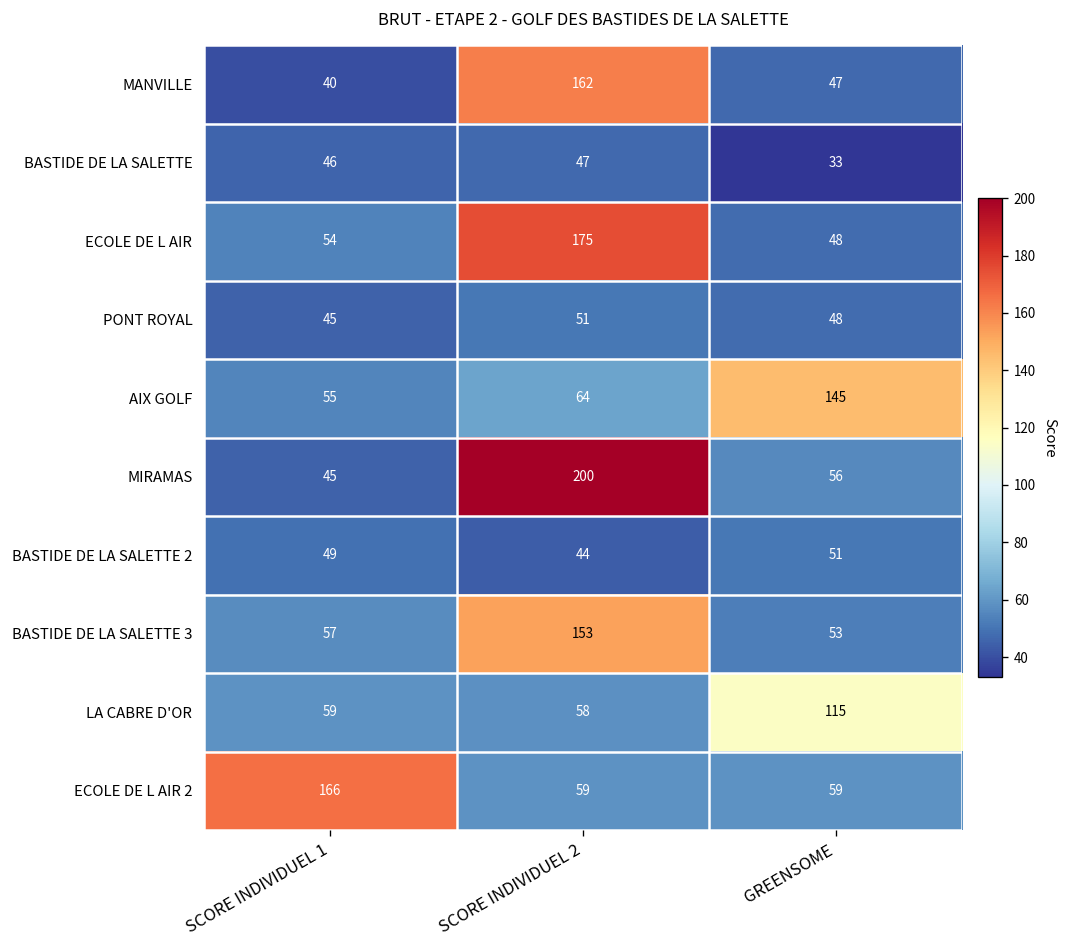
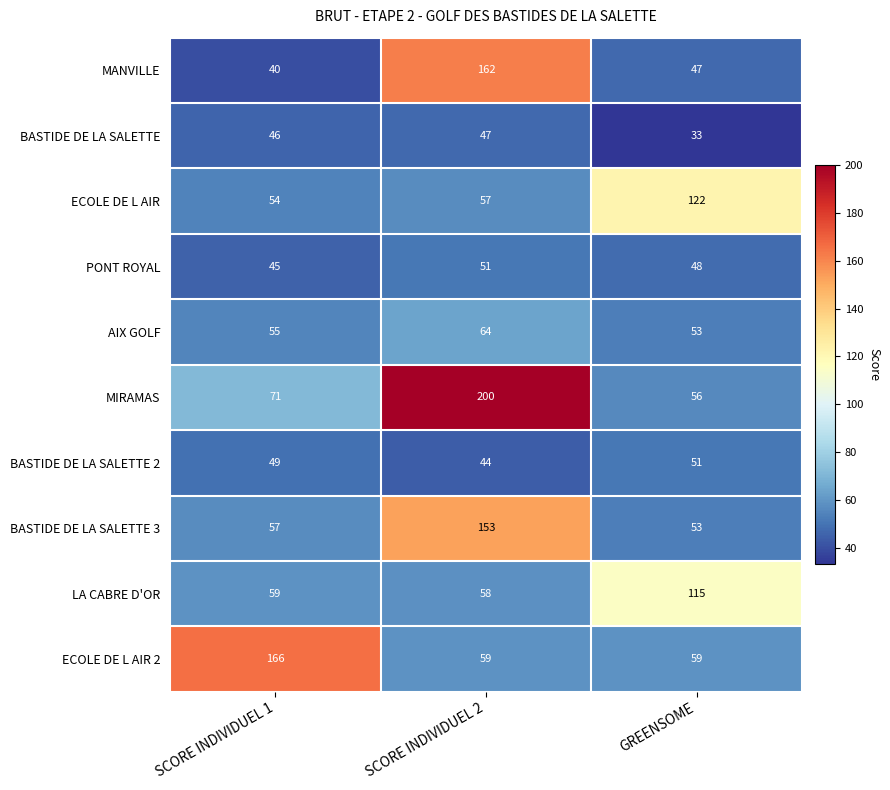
  {
    "MANVILLE": {
      "SCORE INDIVIDUEL 1": 40,
      "SCORE INDIVIDUEL 2": 162,
      "GREENSOME": 47
    },
    "BASTIDE DE LA SALETTE": {
      "SCORE INDIVIDUEL 1": 46,
      "SCORE INDIVIDUEL 2": 47,
      "GREENSOME": 33
    },
    "ECOLE DE L AIR": {
      "SCORE INDIVIDUEL 1": 54,
-     "SCORE INDIVIDUEL 2": 175,
-     "GREENSOME": 48
+     "SCORE INDIVIDUEL 2": 57,
+     "GREENSOME": 122
    },
    "PONT ROYAL": {
      "SCORE INDIVIDUEL 1": 45,
      "SCORE INDIVIDUEL 2": 51,
      "GREENSOME": 48
    },
    "AIX GOLF": {
      "SCORE INDIVIDUEL 1": 55,
      "SCORE INDIVIDUEL 2": 64,
-     "GREENSOME": 145
+     "GREENSOME": 53
    },
    "MIRAMAS": {
-     "SCORE INDIVIDUEL 1": 45,
+     "SCORE INDIVIDUEL 1": 71,
      "SCORE INDIVIDUEL 2": 200,
      "GREENSOME": 56
    },
    "BASTIDE DE LA SALETTE 2": {
      "SCORE INDIVIDUEL 1": 49,
      "SCORE INDIVIDUEL 2": 44,
      "GREENSOME": 51
    },
    "BASTIDE DE LA SALETTE 3": {
      "SCORE INDIVIDUEL 1": 57,
      "SCORE INDIVIDUEL 2": 153,
      "GREENSOME": 53
    },
    "LA CABRE D'OR": {
      "SCORE INDIVIDUEL 1": 59,
      "SCORE INDIVIDUEL 2": 58,
      "GREENSOME": 115
    },
    "ECOLE DE L AIR 2": {
      "SCORE INDIVIDUEL 1": 166,
      "SCORE INDIVIDUEL 2": 59,
      "GREENSOME": 59
    }
  }
